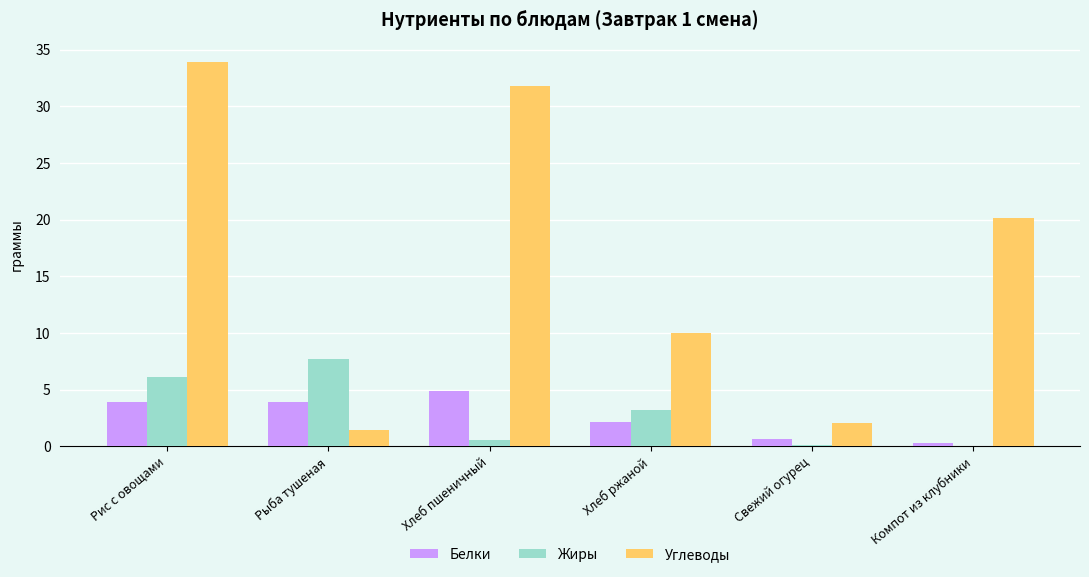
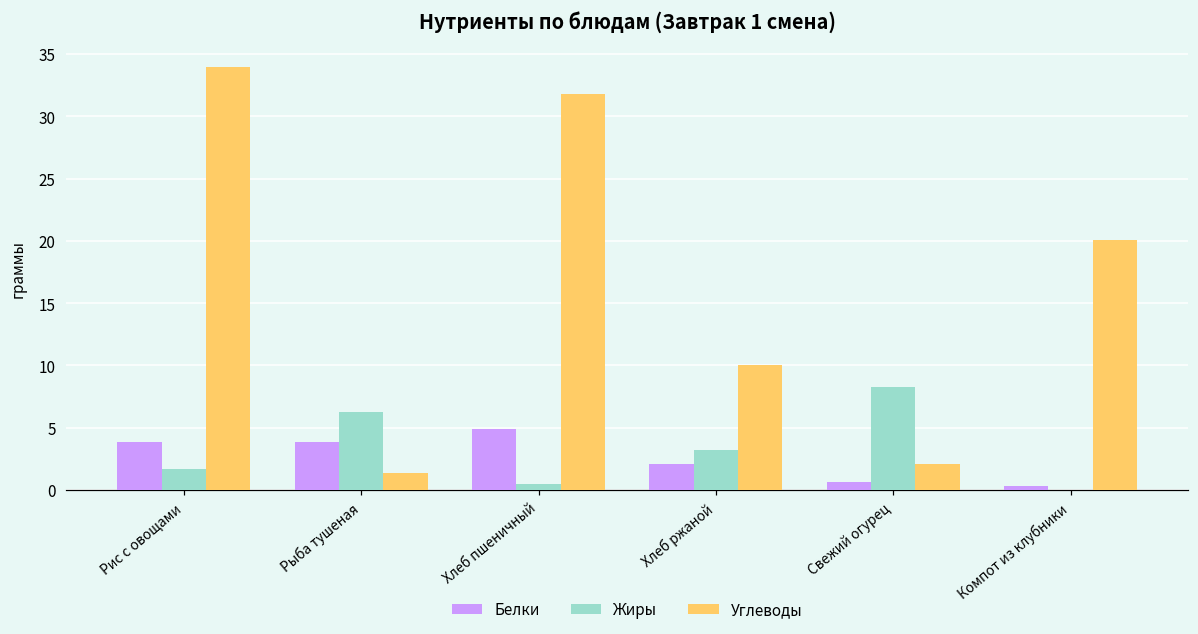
  {
    "Белки": {
      "Рис с овощами": 3.9,
      "Рыба тушеная": 3.9,
      "Хлеб пшеничный": 4.9,
      "Хлеб ржаной": 2.1,
      "Свежий огурец": 0.7,
      "Компот из клубники": 0.3
    },
    "Жиры": {
-     "Рис с овощами": 6.1,
-     "Рыба тушеная": 7.7,
+     "Рис с овощами": 1.7,
+     "Рыба тушеная": 6.3,
      "Хлеб пшеничный": 0.5,
      "Хлеб ржаной": 3.2,
-     "Свежий огурец": 0.1,
+     "Свежий огурец": 8.3,
      "Компот из клубники": 0.0
    },
    "Углеводы": {
      "Рис с овощами": 33.9,
      "Рыба тушеная": 1.4,
      "Хлеб пшеничный": 31.8,
      "Хлеб ржаной": 10.0,
      "Свежий огурец": 2.1,
      "Компот из клубники": 20.1
    }
  }
